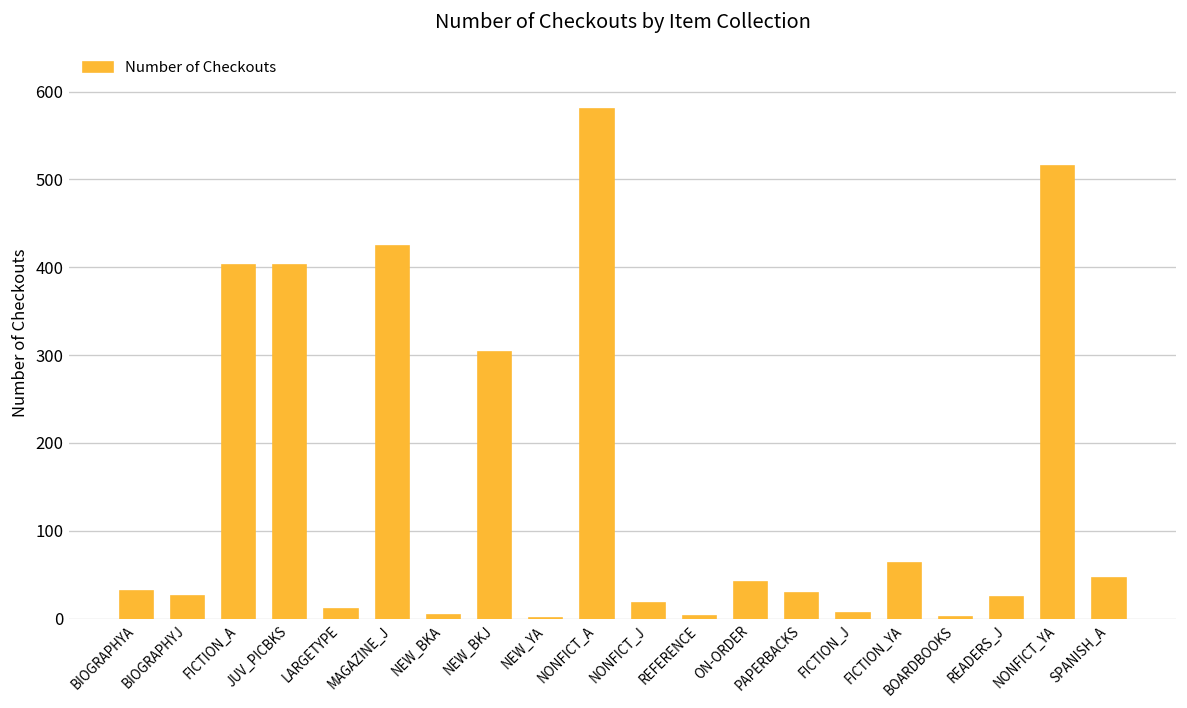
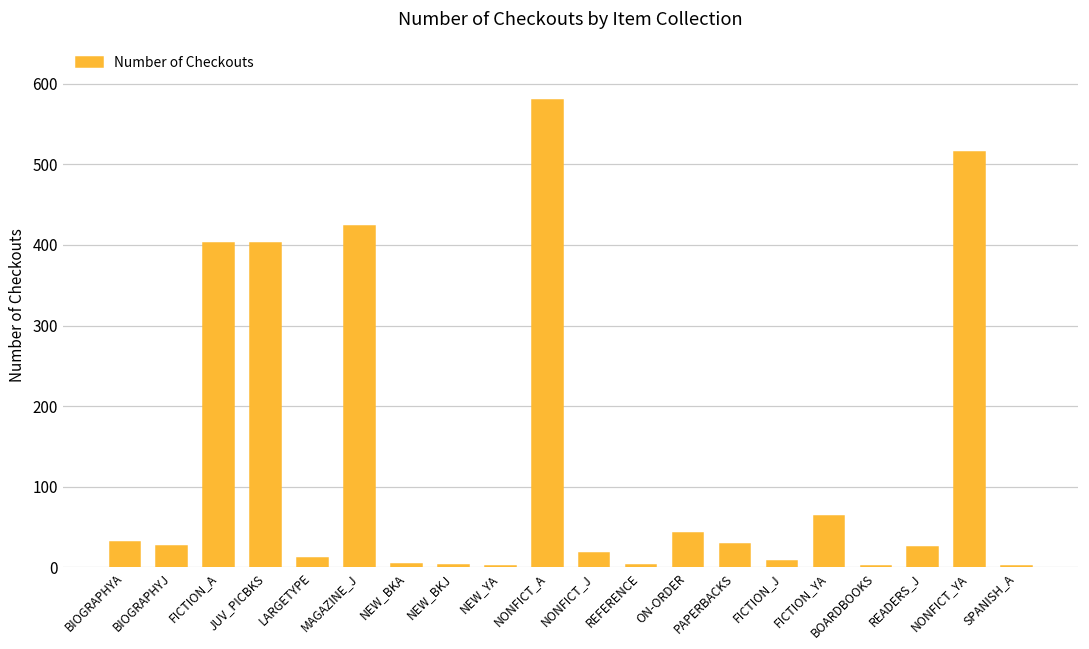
  {
    "BIOGRAPHYA": 30,
    "BIOGRAPHYJ": 30,
    "FICTION_A": 400,
    "JUV_PICBKS": 400,
    "LARGETYPE": 10,
    "MAGAZINE_J": 420,
    "NEW_BKA": 0,
-   "NEW_BKJ": 300,
+   "NEW_BKJ": 0,
    "NONFICT_A": 580,
    "NONFICT_J": 20,
    "ON-ORDER": 40,
    "PAPERBACKS": 30,
    "FICTION_J": 10,
    "FICTION_YA": 60,
    "READERS_J": 30,
    "NONFICT_YA": 520,
-   "SPANISH_A": 50
+   "SPANISH_A": 0
  }
